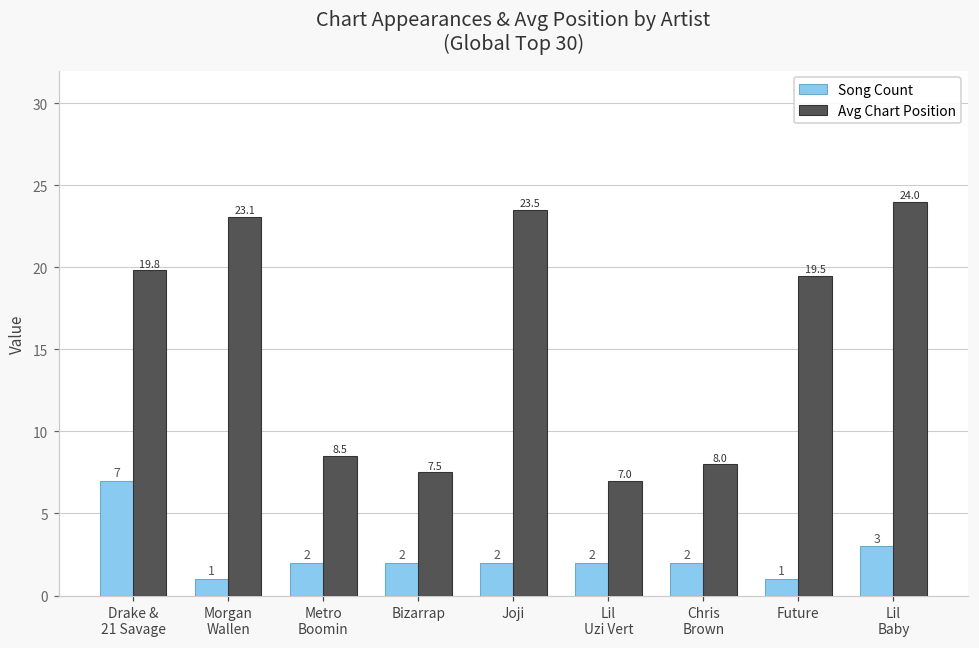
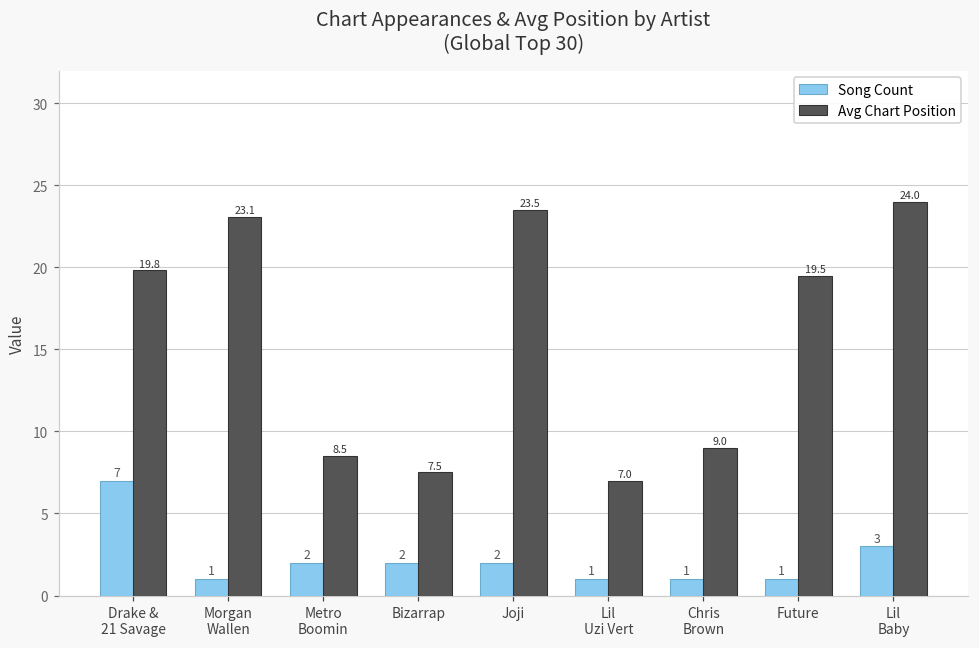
  {
    "Song Count": {
      "Drake & 21 Savage": 7,
      "Morgan Wallen": 1,
      "Metro Boomin": 2,
      "Bizarrap": 2,
      "Joji": 2,
-     "Lil Uzi Vert": 2,
-     "Chris Brown": 2,
+     "Lil Uzi Vert": 1,
+     "Chris Brown": 1,
      "Future": 1,
      "Lil Baby": 3
    },
    "Avg Chart Position": {
      "Drake & 21 Savage": 19.8,
      "Morgan Wallen": 23.1,
      "Metro Boomin": 8.5,
      "Bizarrap": 7.5,
      "Joji": 23.5,
      "Lil Uzi Vert": 7.0,
-     "Chris Brown": 8.0,
+     "Chris Brown": 9.0,
      "Future": 19.5,
      "Lil Baby": 24.0
    }
  }
